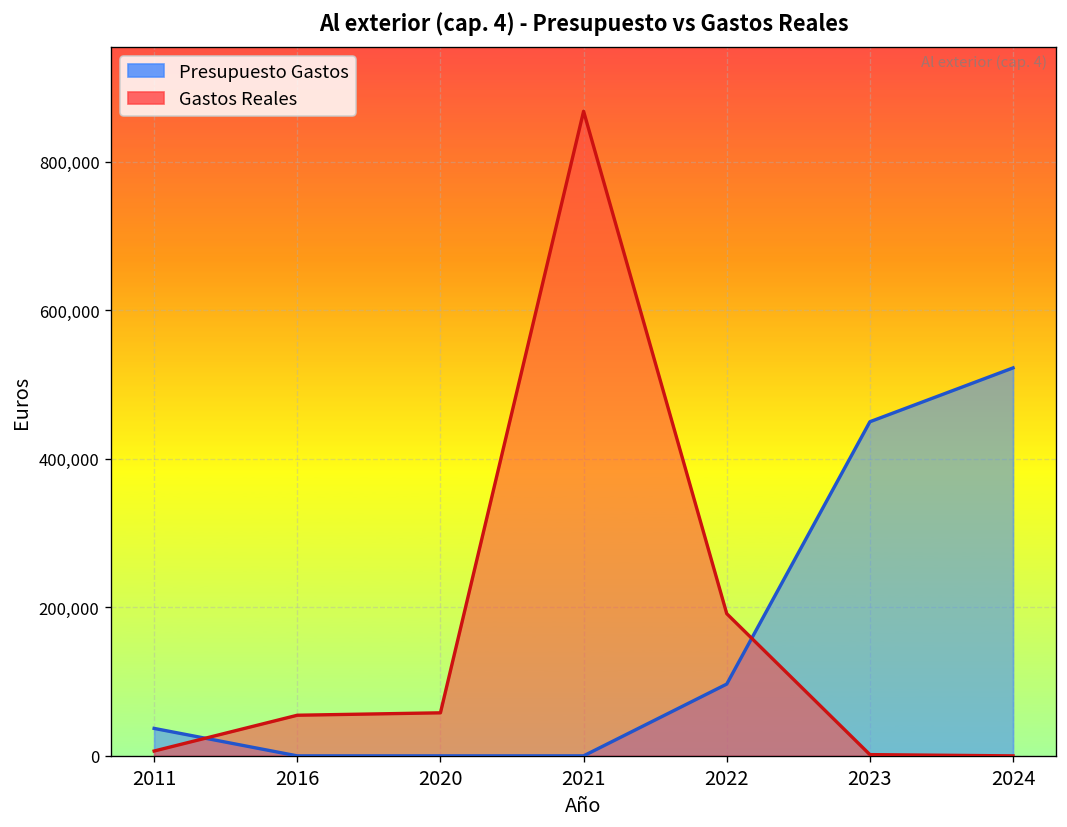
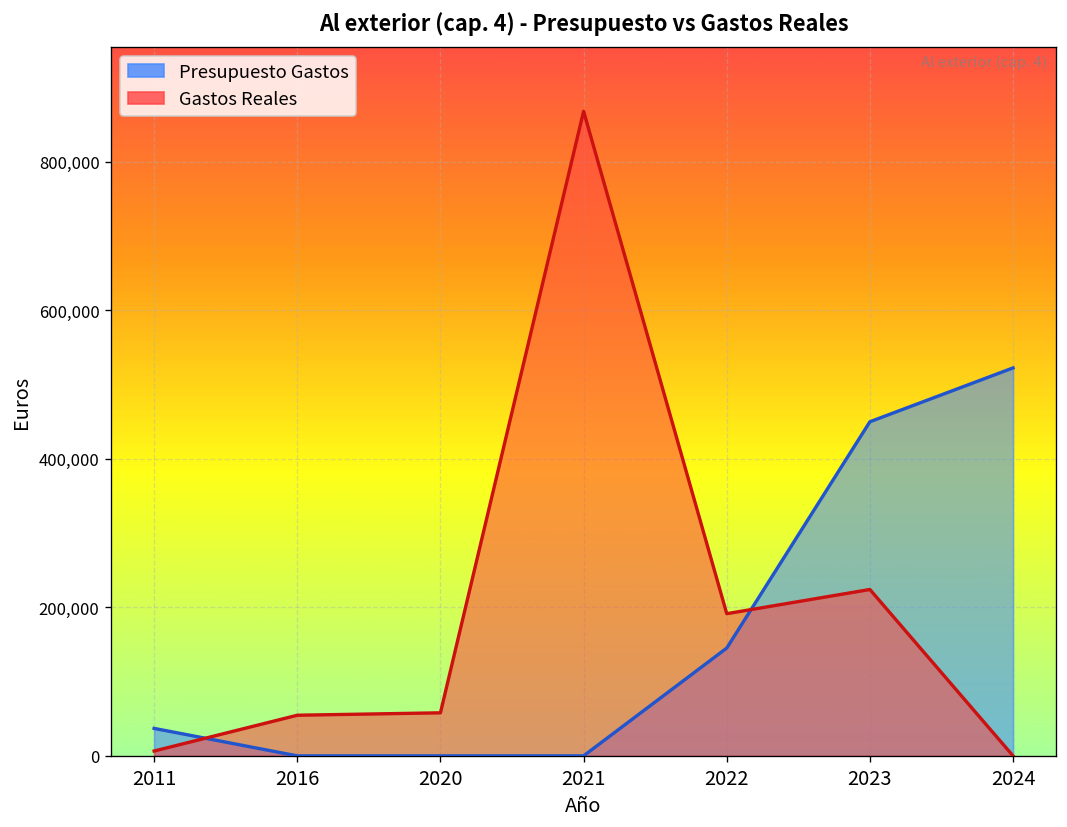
  {
    "Presupuesto Gastos": {
      "2011": "40,000",
      "2016": "0",
      "2020": "0",
      "2021": "0",
-     "2022": "100,000",
+     "2022": "150,000",
      "2023": "450,000",
      "2024": "520,000"
    },
    "Gastos Reales": {
      "2011": "10,000",
      "2016": "50,000",
      "2020": "60,000",
      "2021": "870,000",
      "2022": "190,000",
-     "2023": "0",
+     "2023": "220,000",
      "2024": "0"
    }
  }
